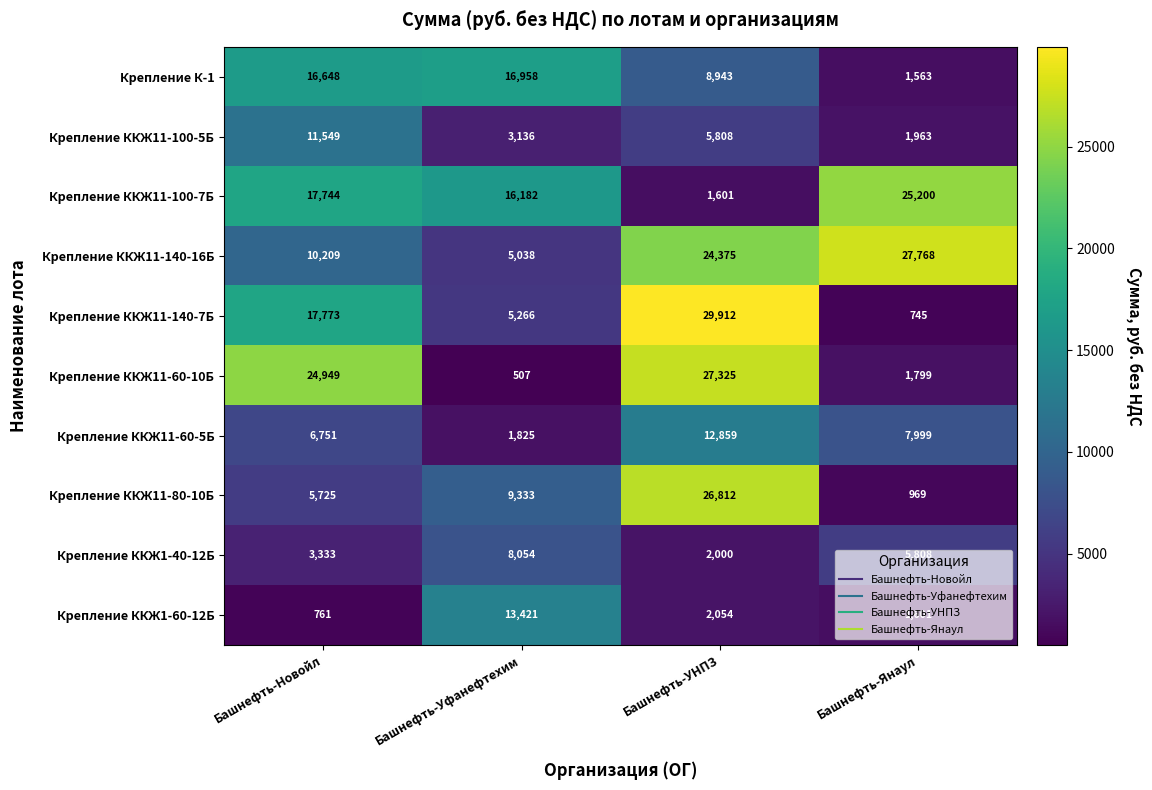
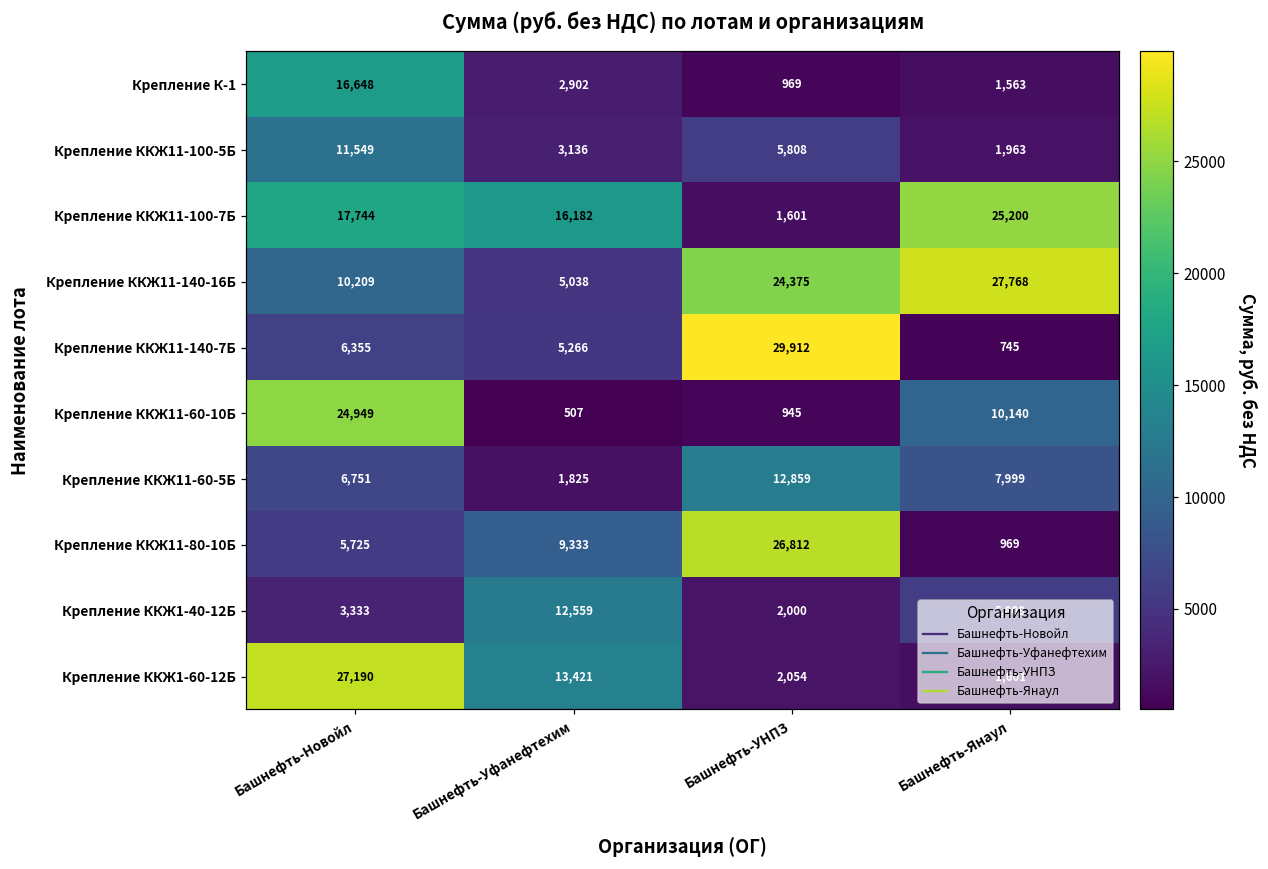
  {
    "Крепление К-1": {
      "Башнефть-Новойл": "16,648",
-     "Башнефть-Уфанефтехим": "16,958",
-     "Башнефть-УНПЗ": "8,943",
+     "Башнефть-Уфанефтехим": "2,902",
+     "Башнефть-УНПЗ": "969",
      "Башнефть-Янаул": "1,563"
    },
    "Крепление ККЖ11-100-5Б": {
      "Башнефть-Новойл": "11,549",
      "Башнефть-Уфанефтехим": "3,136",
      "Башнефть-УНПЗ": "5,808",
      "Башнефть-Янаул": "1,963"
    },
    "Крепление ККЖ11-100-7Б": {
      "Башнефть-Новойл": "17,744",
      "Башнефть-Уфанефтехим": "16,182",
      "Башнефть-УНПЗ": "1,601",
      "Башнефть-Янаул": "25,200"
    },
    "Крепление ККЖ11-140-16Б": {
      "Башнефть-Новойл": "10,209",
      "Башнефть-Уфанефтехим": "5,038",
      "Башнефть-УНПЗ": "24,375",
      "Башнефть-Янаул": "27,768"
    },
    "Крепление ККЖ11-140-7Б": {
-     "Башнефть-Новойл": "17,773",
+     "Башнефть-Новойл": "6,355",
      "Башнефть-Уфанефтехим": "5,266",
      "Башнефть-УНПЗ": "29,912",
      "Башнефть-Янаул": "745"
    },
    "Крепление ККЖ11-60-10Б": {
      "Башнефть-Новойл": "24,949",
      "Башнефть-Уфанефтехим": "507",
-     "Башнефть-УНПЗ": "27,325",
-     "Башнефть-Янаул": "1,799"
+     "Башнефть-УНПЗ": "945",
+     "Башнефть-Янаул": "10,140"
    },
    "Крепление ККЖ11-60-5Б": {
      "Башнефть-Новойл": "6,751",
      "Башнефть-Уфанефтехим": "1,825",
      "Башнефть-УНПЗ": "12,859",
      "Башнефть-Янаул": "7,999"
    },
    "Крепление ККЖ11-80-10Б": {
      "Башнефть-Новойл": "5,725",
      "Башнефть-Уфанефтехим": "9,333",
      "Башнефть-УНПЗ": "26,812",
      "Башнефть-Янаул": "969"
    },
    "Крепление ККЖ1-40-12Б": {
      "Башнефть-Новойл": "3,333",
-     "Башнефть-Уфанефтехим": "8,054",
+     "Башнефть-Уфанефтехим": "12,559",
      "Башнефть-УНПЗ": "2,000"
    },
    "Крепление ККЖ1-60-12Б": {
-     "Башнефть-Новойл": "761",
+     "Башнефть-Новойл": "27,190",
      "Башнефть-Уфанефтехим": "13,421",
      "Башнефть-УНПЗ": "2,054"
    }
  }
